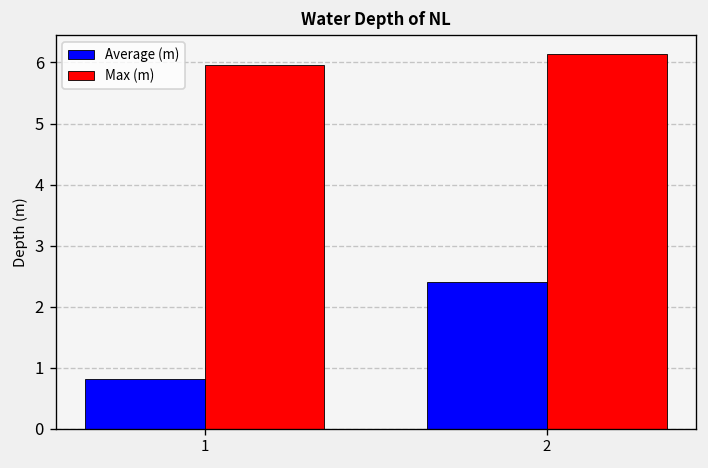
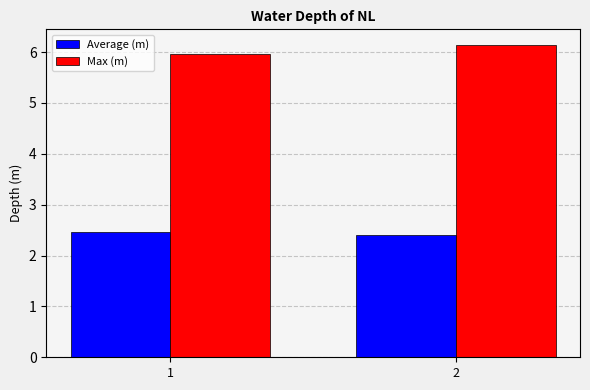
  {
    "Average (m)": {
-     "1": 0.8,
+     "1": 2.5,
      "2": 2.4
    },
    "Max (m)": {
      "1": 6.0,
      "2": 6.1
    }
  }
